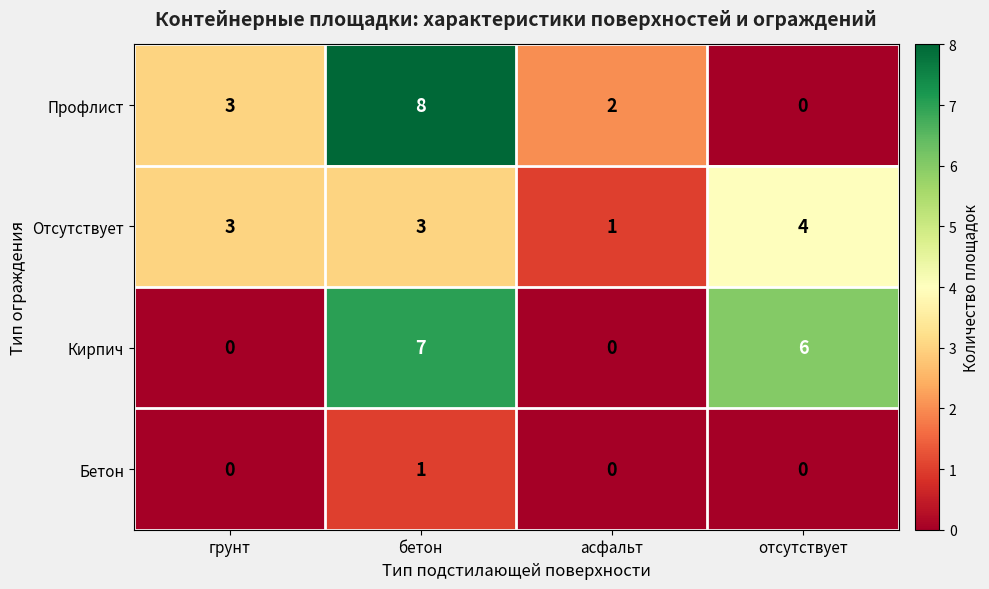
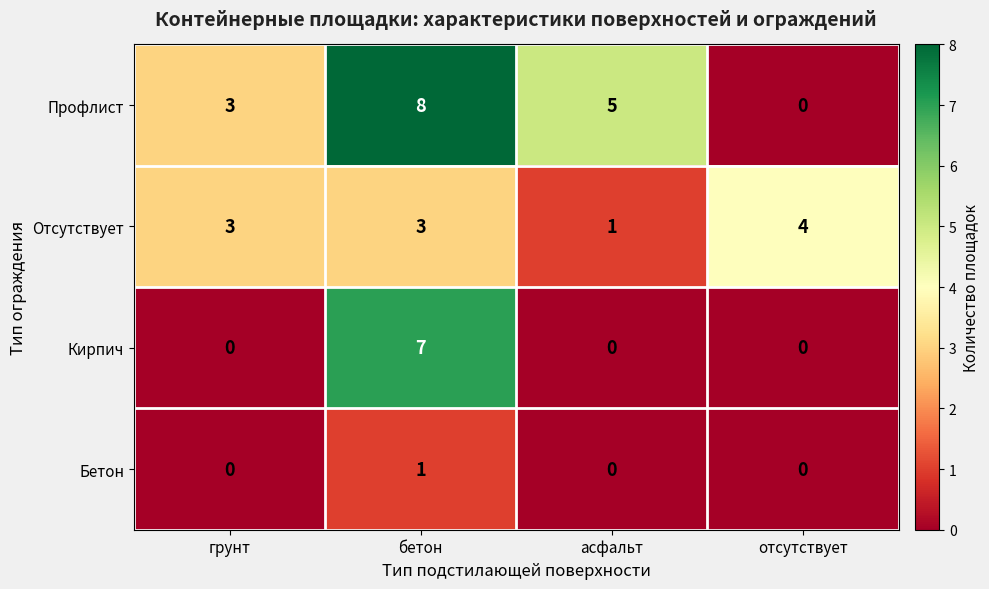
  {
    "Профлист": {
      "грунт": 3,
      "бетон": 8,
-     "асфальт": 2,
+     "асфальт": 5,
      "отсутствует": 0
    },
    "Отсутствует": {
      "грунт": 3,
      "бетон": 3,
      "асфальт": 1,
      "отсутствует": 4
    },
    "Кирпич": {
      "грунт": 0,
      "бетон": 7,
      "асфальт": 0,
-     "отсутствует": 6
+     "отсутствует": 0
    },
    "Бетон": {
      "грунт": 0,
      "бетон": 1,
      "асфальт": 0,
      "отсутствует": 0
    }
  }
